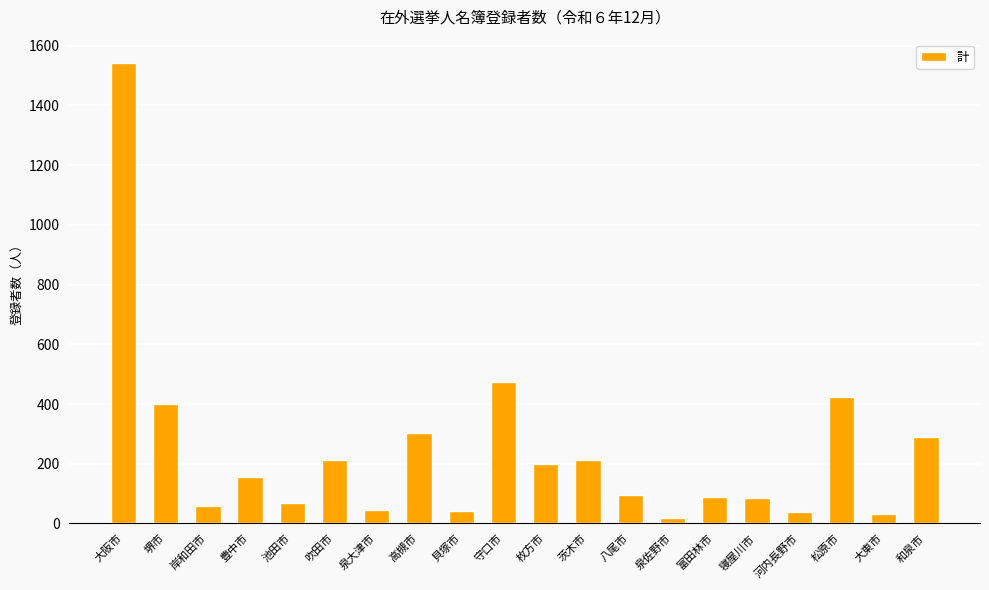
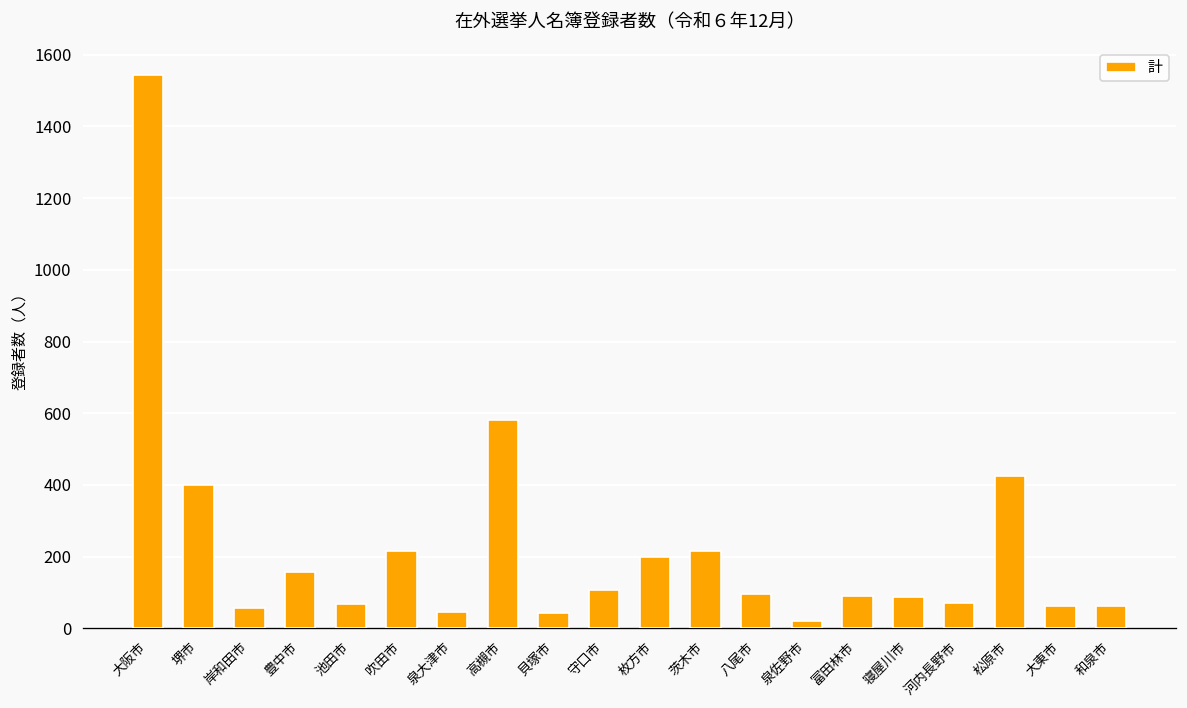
  {
    "大阪市": 1540,
    "堺市": 400,
    "岸和田市": 60,
    "豊中市": 160,
    "池田市": 70,
    "吹田市": 210,
    "泉大津市": 50,
-   "高槻市": 300,
+   "高槻市": 580,
    "貝塚市": 40,
-   "守口市": 470,
+   "守口市": 110,
    "枚方市": 200,
    "茨木市": 210,
    "八尾市": 100,
    "泉佐野市": 20,
    "富田林市": 90,
    "寝屋川市": 90,
-   "河内長野市": 40,
+   "河内長野市": 70,
    "松原市": 420,
-   "大東市": 30,
-   "和泉市": 290
+   "大東市": 60,
+   "和泉市": 60
  }
